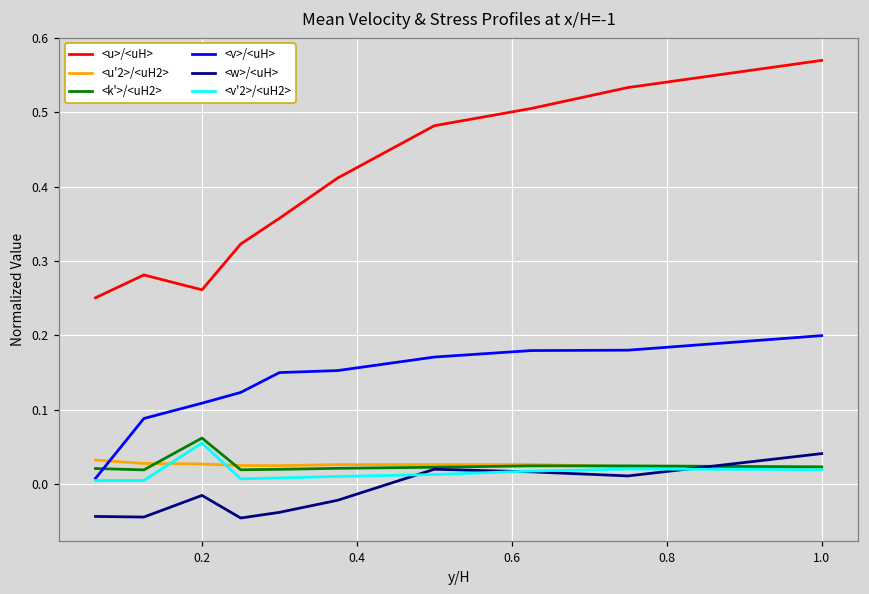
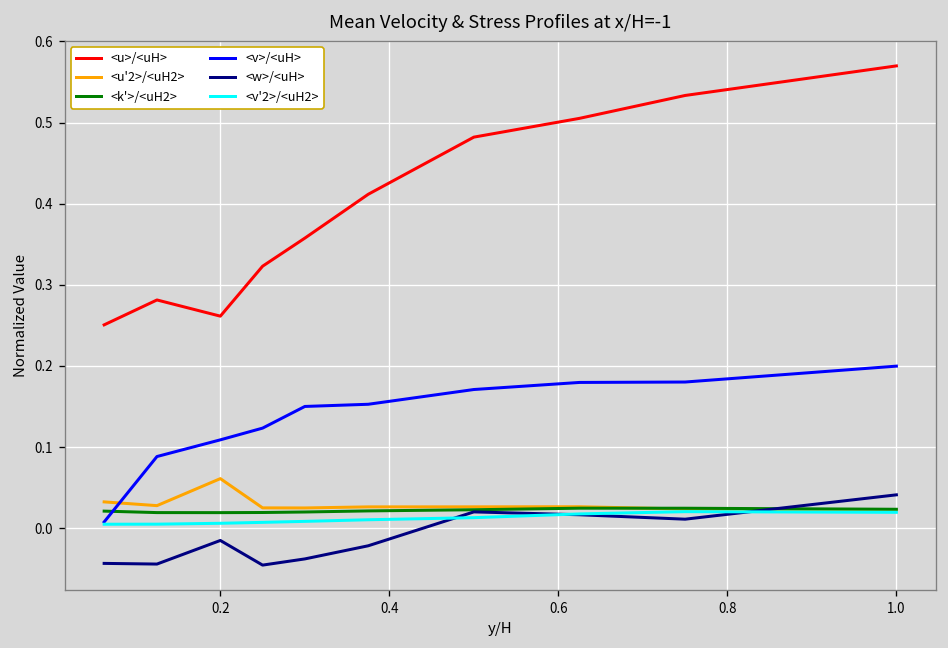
  {
    "<u>/<uH>": {
      "0.2": 0.26,
      "1.0": 0.57
    },
    "<u'2>/<uH2>": {
-     "0.2": 0.03
+     "0.2": 0.06
    },
    "<k'>/<uH2>": {
-     "0.2": 0.06
+     "0.2": 0.02
    },
    "<v>/<uH>": {
      "0.2": 0.11,
      "1.0": 0.20
    },
    "<w>/<uH>": {
      "0.2": -0.02,
      "1.0": 0.04
    },
    "<v'2>/<uH2>": {
-     "0.2": 0.06
+     "0.2": 0.01
    }
  }
